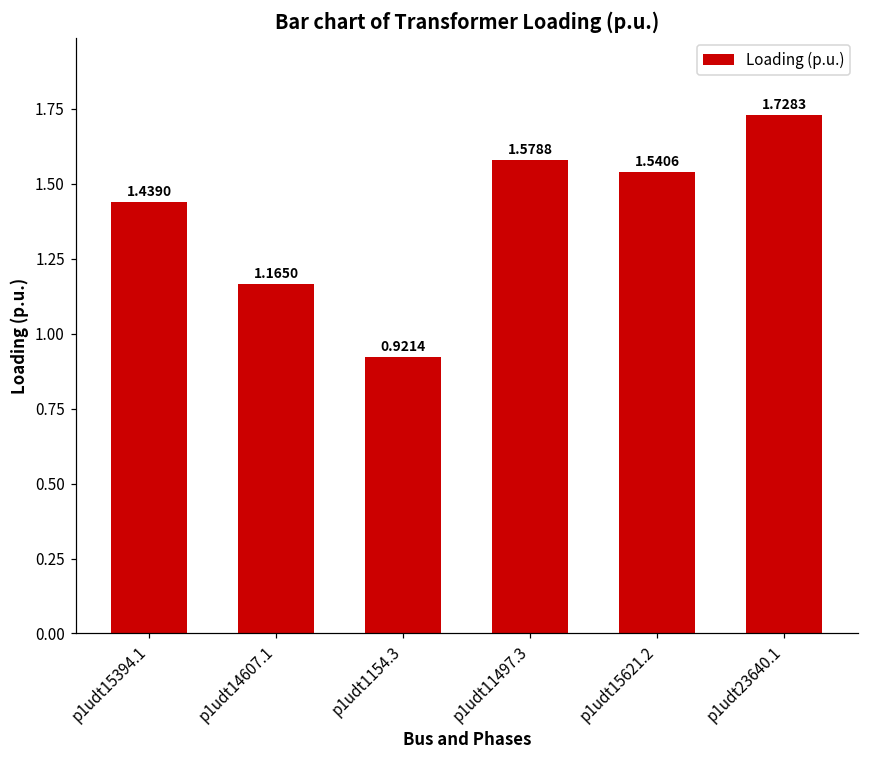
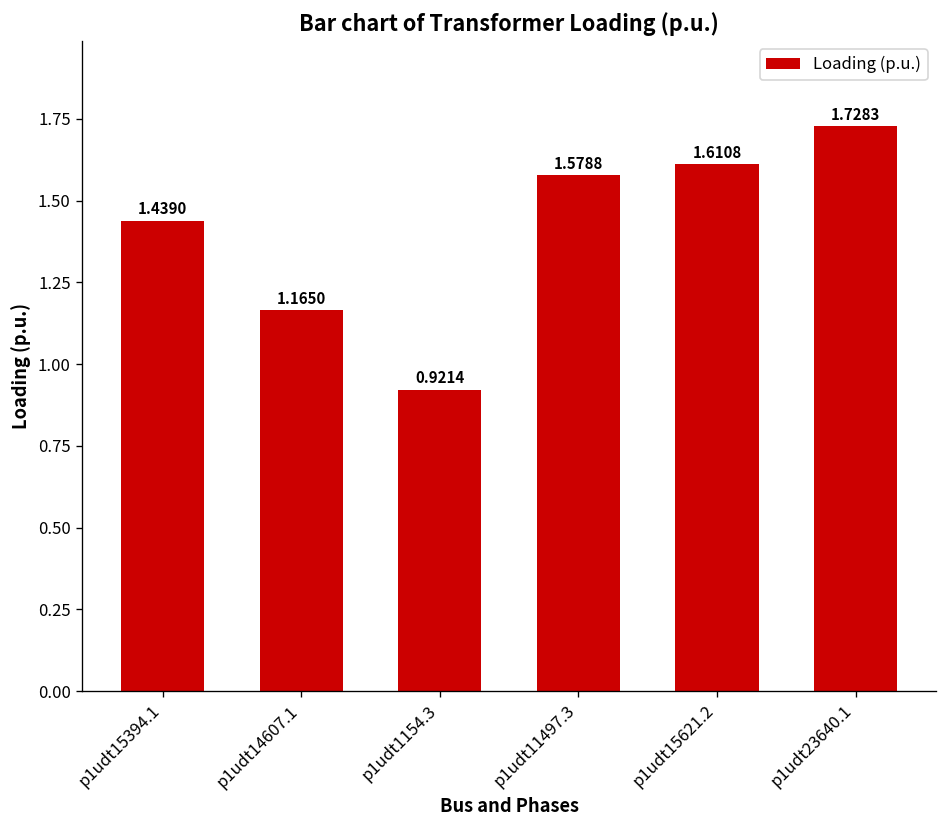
  {
    "p1udt15394.1": 1.4390,
    "p1udt14607.1": 1.1650,
    "p1udt1154.3": 0.9214,
    "p1udt11497.3": 1.5788,
-   "p1udt15621.2": 1.5406,
+   "p1udt15621.2": 1.6108,
    "p1udt23640.1": 1.7283
  }
